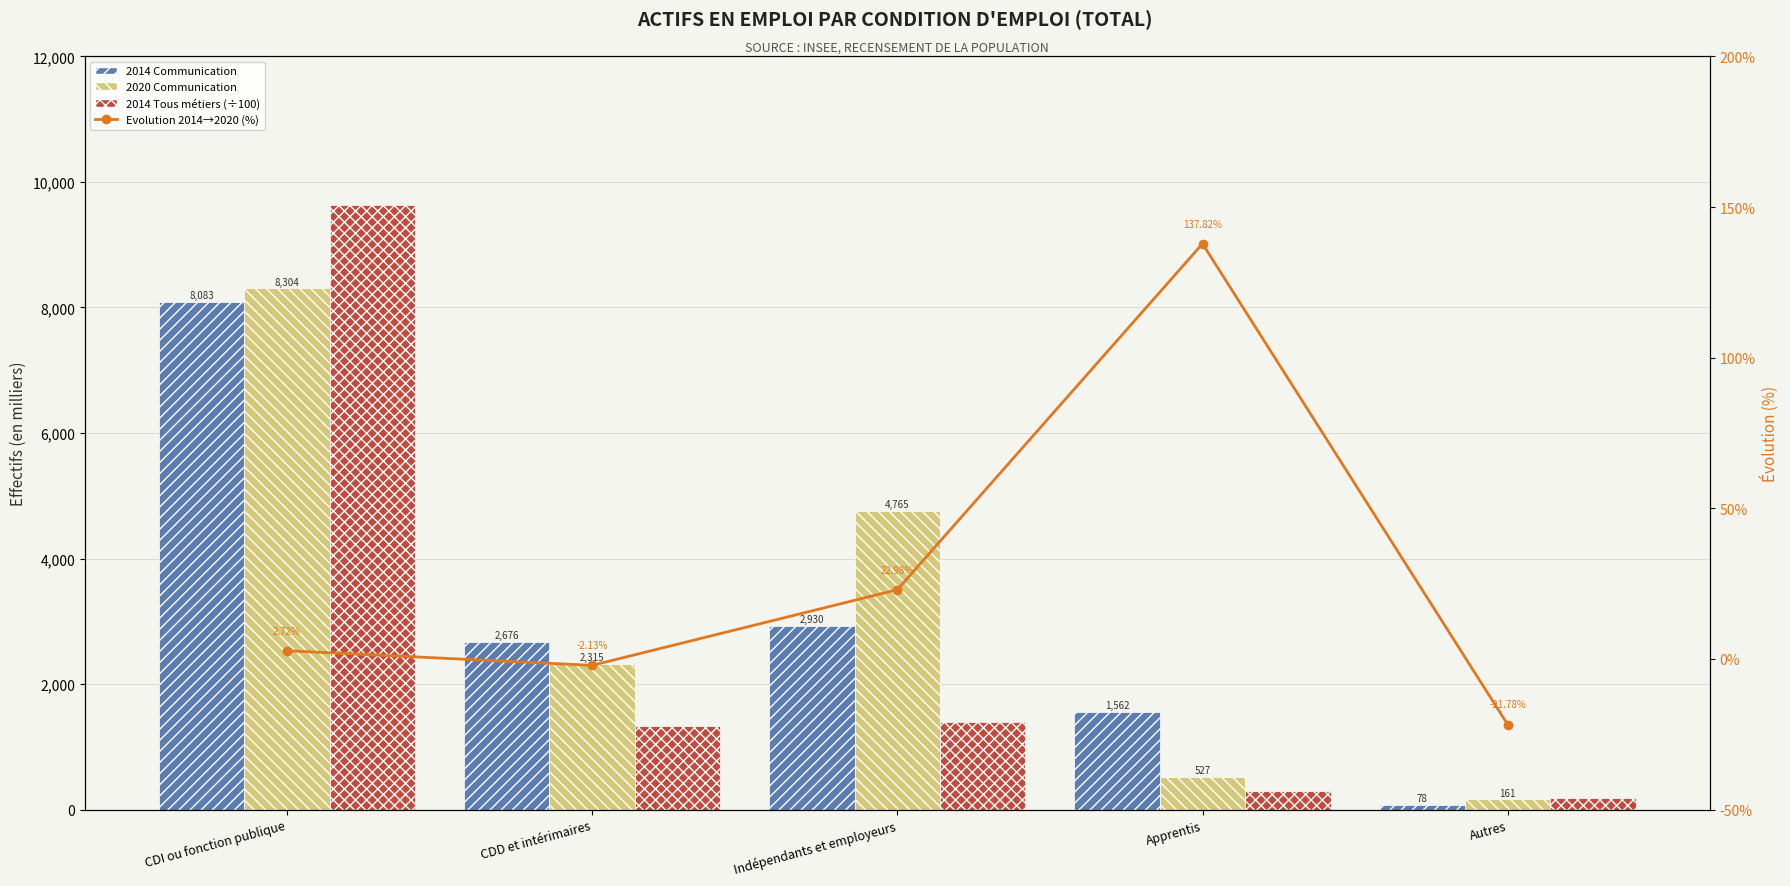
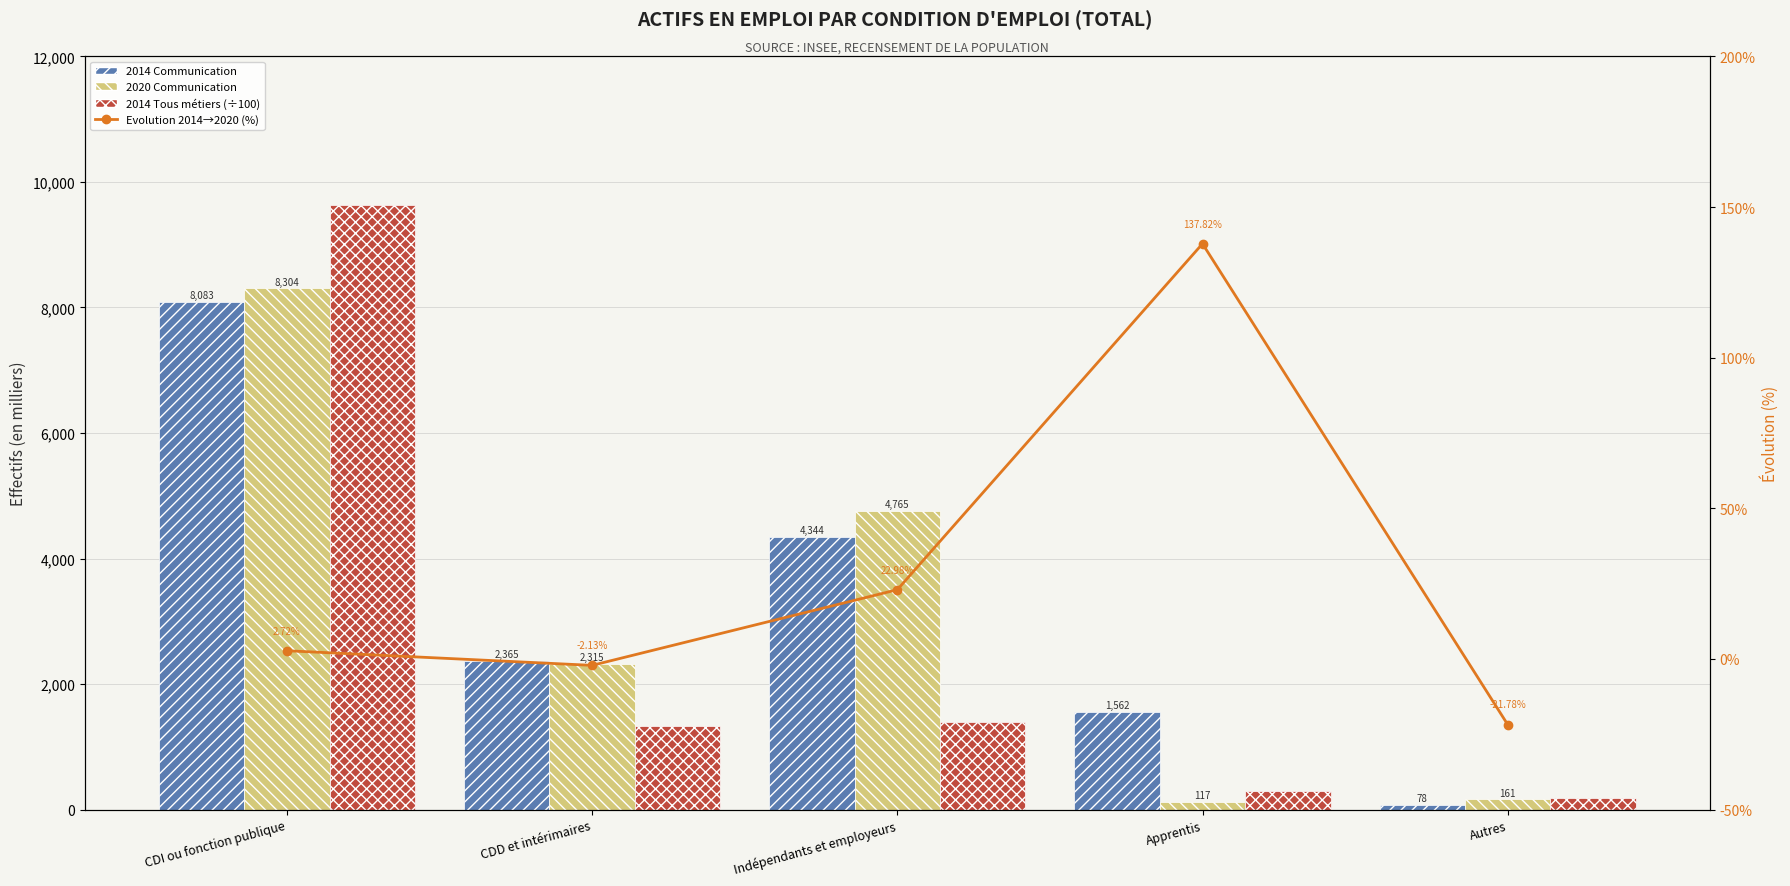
  {
    "2014 Communication": {
      "CDI ou fonction publique": "8,083",
-     "CDD et intérimaires": "2,676",
-     "Indépendants et employeurs": "2,930",
+     "CDD et intérimaires": "2,365",
+     "Indépendants et employeurs": "4,344",
      "Apprentis": "1,562",
      "Autres": "78"
    },
    "2020 Communication": {
      "CDI ou fonction publique": "8,304",
      "CDD et intérimaires": "2,315",
      "Indépendants et employeurs": "4,765",
-     "Apprentis": "527",
+     "Apprentis": "117",
      "Autres": "161"
    },
    "Evolution 2014→2020 (%)": {
      "CDI ou fonction publique": "2.72%",
      "CDD et intérimaires": "-2.13%",
      "Indépendants et employeurs": "22.98%",
      "Apprentis": "137.82%",
      "Autres": "-21.78%"
    }
  }
